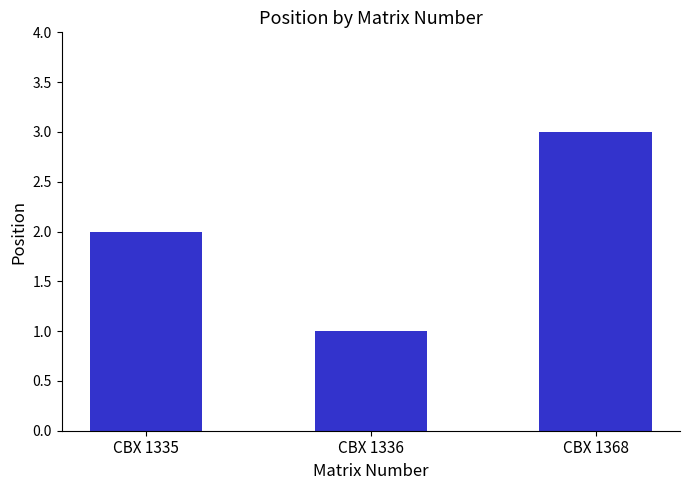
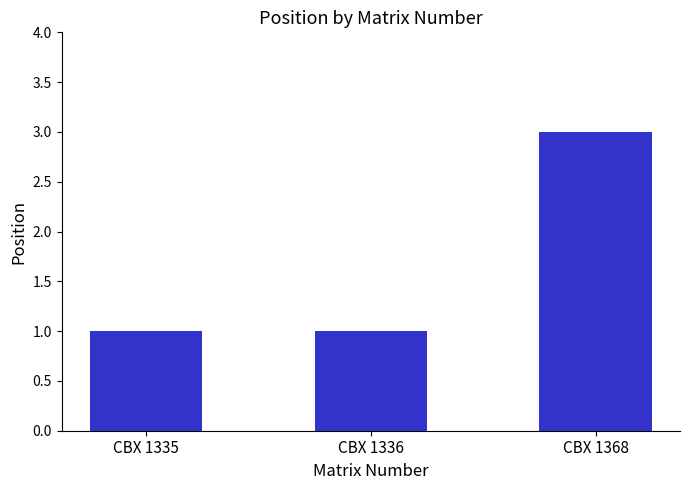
  {
-   "CBX 1335": 2,
+   "CBX 1335": 1,
    "CBX 1336": 1,
    "CBX 1368": 3
  }
